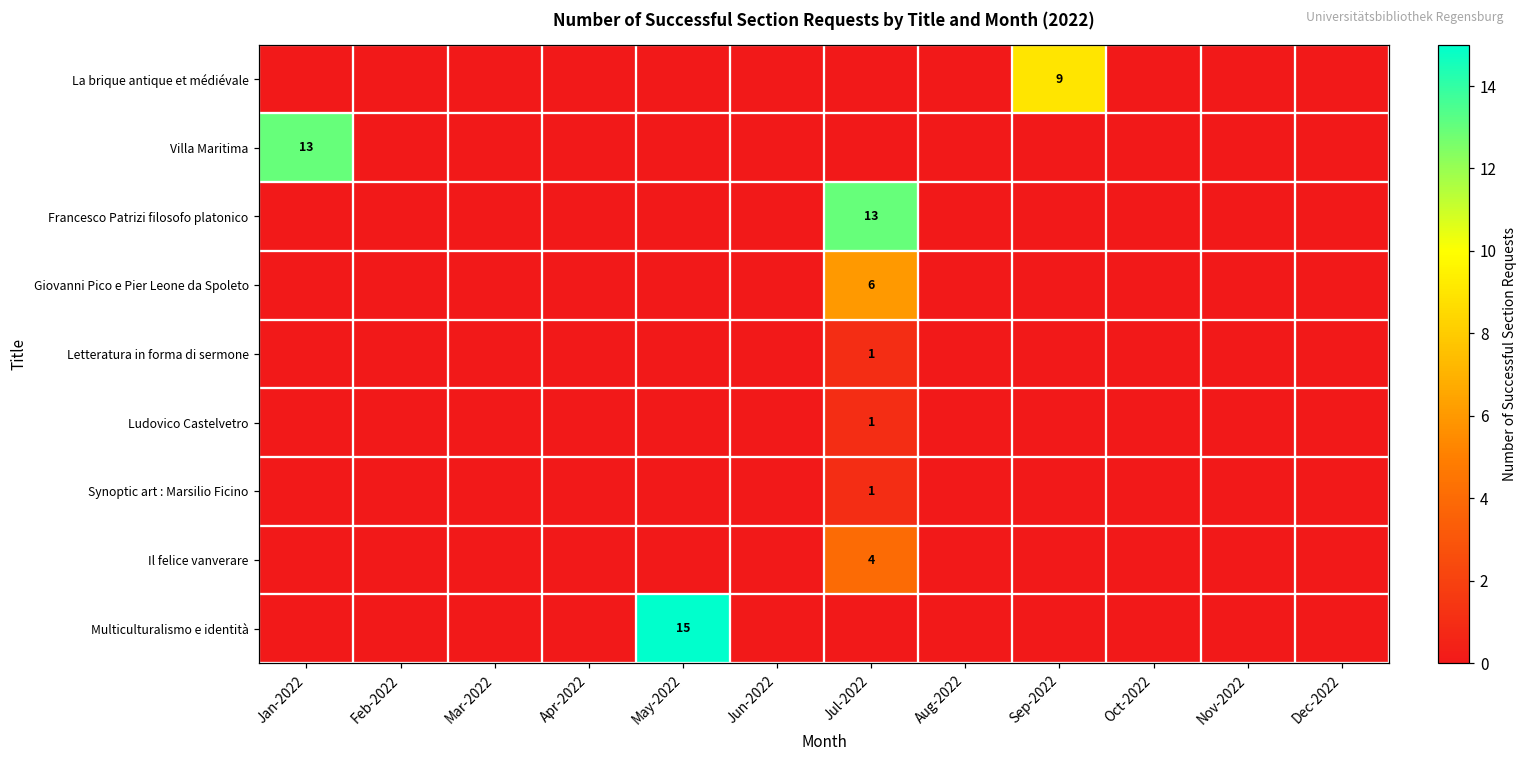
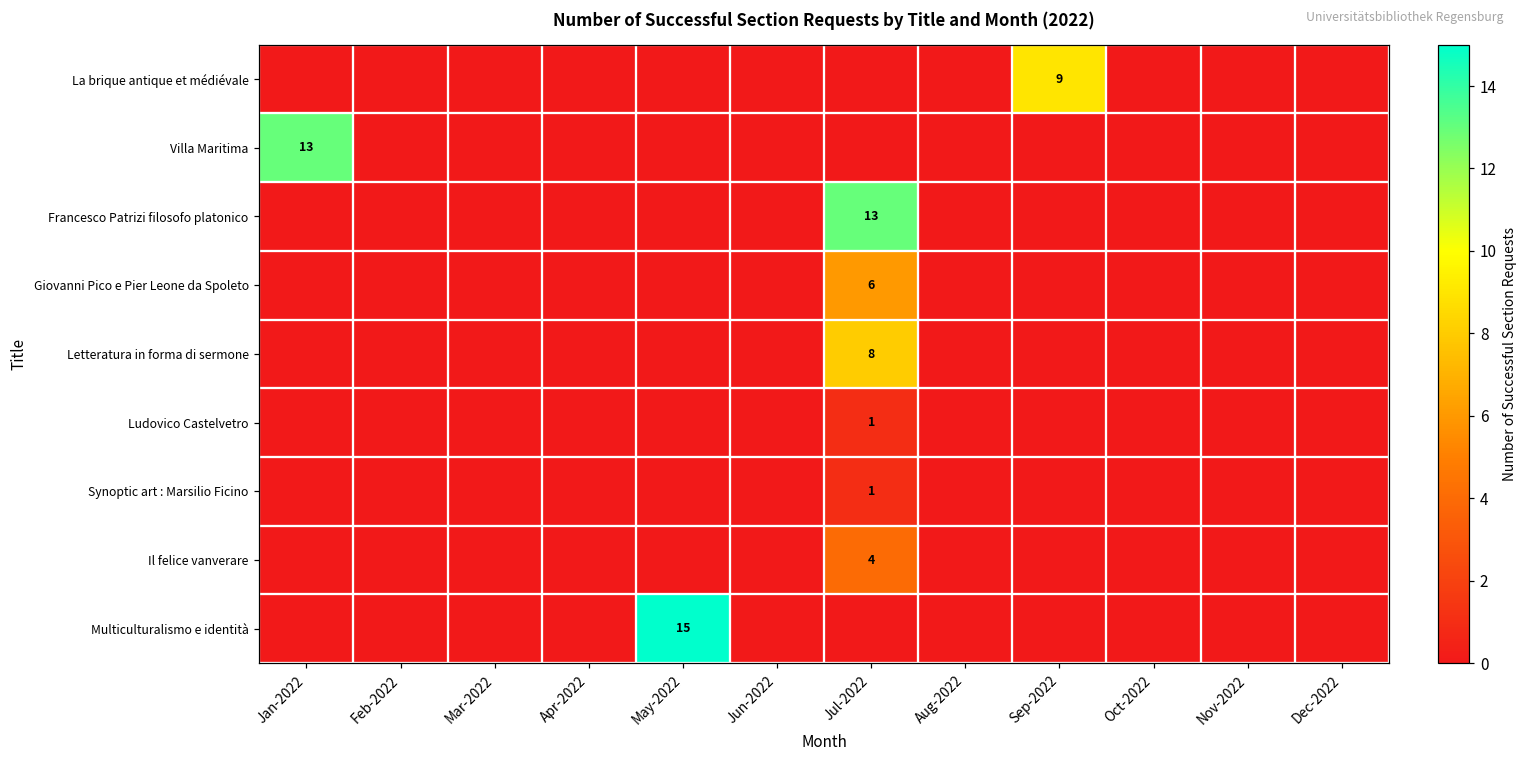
  {
    "La brique antique et médiévale": {
      "Sep-2022": 9
    },
    "Villa Maritima": {
      "Jan-2022": 13
    },
    "Francesco Patrizi filosofo platonico": {
      "Jul-2022": 13
    },
    "Giovanni Pico e Pier Leone da Spoleto": {
      "Jul-2022": 6
    },
    "Letteratura in forma di sermone": {
-     "Jul-2022": 1
+     "Jul-2022": 8
    },
    "Ludovico Castelvetro": {
      "Jul-2022": 1
    },
    "Synoptic art : Marsilio Ficino": {
      "Jul-2022": 1
    },
    "Il felice vanverare": {
      "Jul-2022": 4
    },
    "Multiculturalismo e identità": {
      "May-2022": 15
    }
  }
